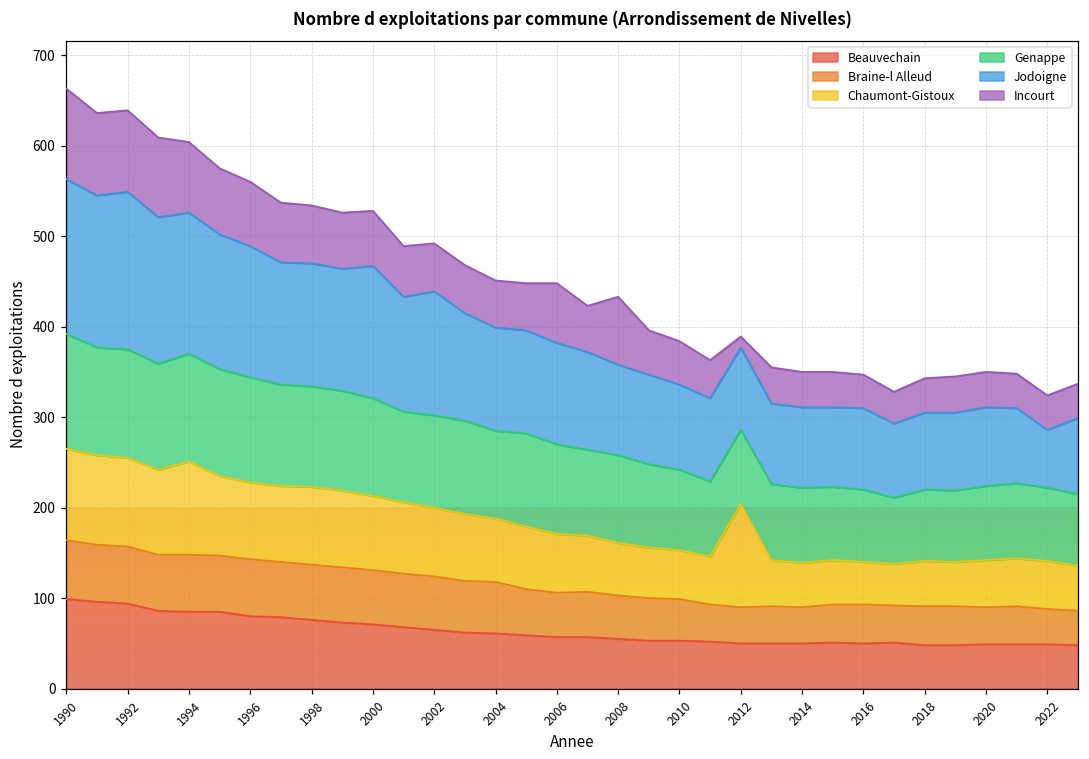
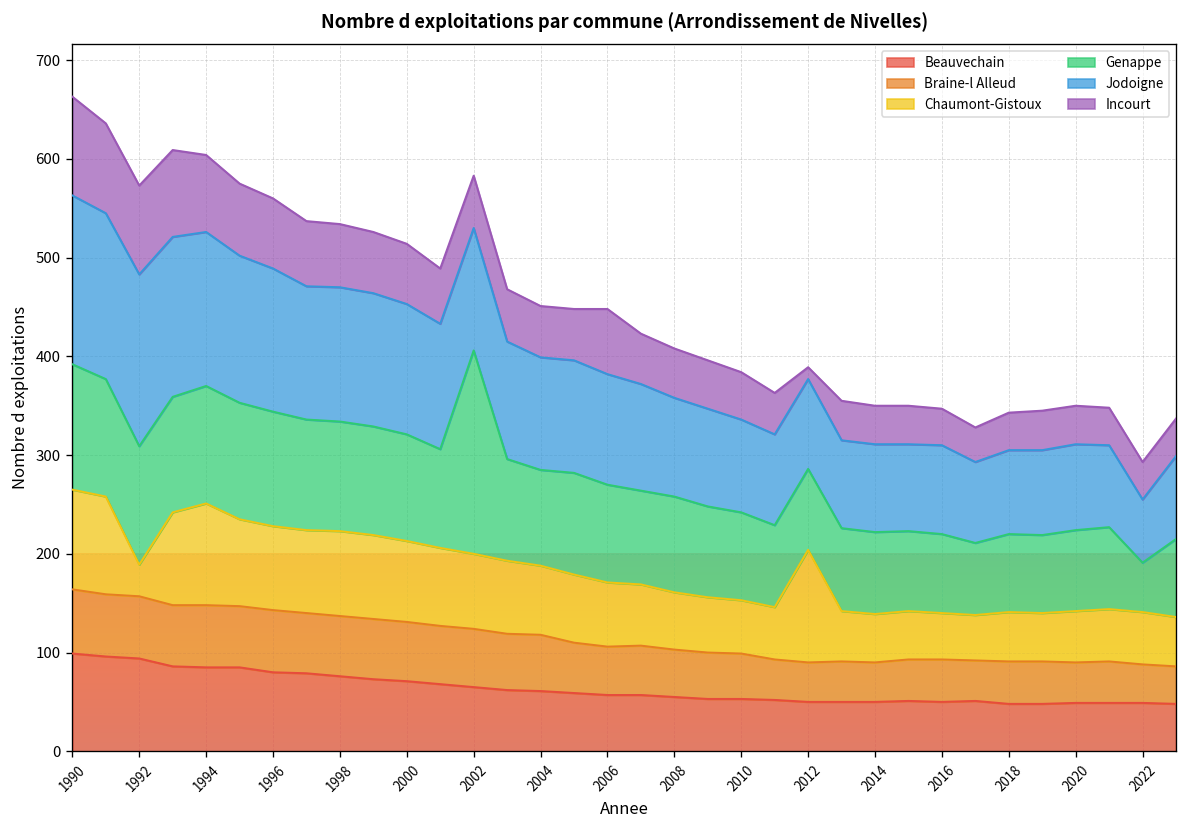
  {
    "Chaumont-Gistoux": {
      "1990": 100,
-     "1992": 100,
+     "1992": 30,
      "1994": 100,
      "1996": 90,
      "1998": 90,
      "2000": 80,
      "2002": 80,
      "2004": 70,
      "2006": 70,
      "2008": 60,
      "2010": 50,
      "2012": 110,
      "2014": 50,
      "2016": 50,
      "2018": 50,
      "2020": 50,
      "2022": 50
    },
    "Genappe": {
      "1990": 130,
      "1992": 120,
      "1994": 120,
      "1996": 120,
      "1998": 110,
      "2000": 110,
-     "2002": 100,
+     "2002": 210,
      "2004": 100,
      "2006": 100,
      "2008": 100,
      "2010": 90,
      "2012": 80,
      "2014": 80,
      "2016": 80,
      "2018": 80,
      "2020": 80,
-     "2022": 80
+     "2022": 50
    },
    "Jodoigne": {
      "1990": 170,
      "1992": 170,
      "1994": 160,
      "1996": 150,
      "1998": 140,
-     "2000": 150,
-     "2002": 140,
+     "2000": 130,
+     "2002": 120,
      "2004": 110,
      "2006": 110,
      "2008": 100,
      "2010": 90,
      "2012": 90,
      "2014": 90,
      "2016": 90,
      "2018": 90,
      "2020": 90,
      "2022": 60
    },
    "Incourt": {
      "1990": 100,
      "1992": 90,
      "1994": 80,
      "1996": 70,
      "1998": 60,
      "2000": 60,
      "2002": 50,
      "2004": 50,
      "2006": 70,
-     "2008": 80,
+     "2008": 50,
      "2010": 50,
      "2012": 10,
      "2014": 40,
      "2016": 40,
      "2018": 40,
      "2020": 40,
      "2022": 40
    }
  }
